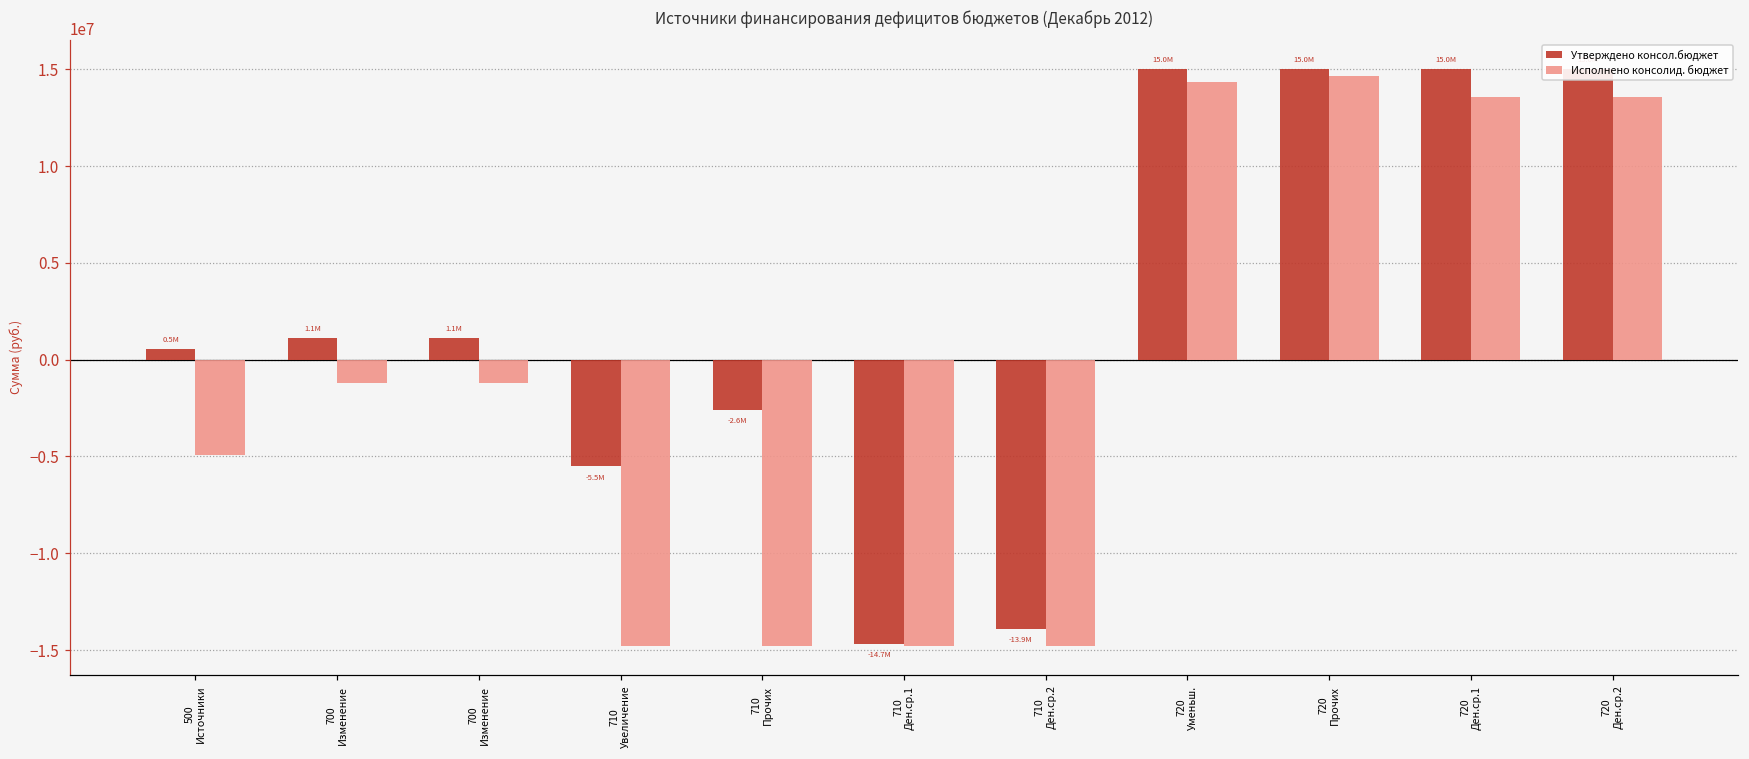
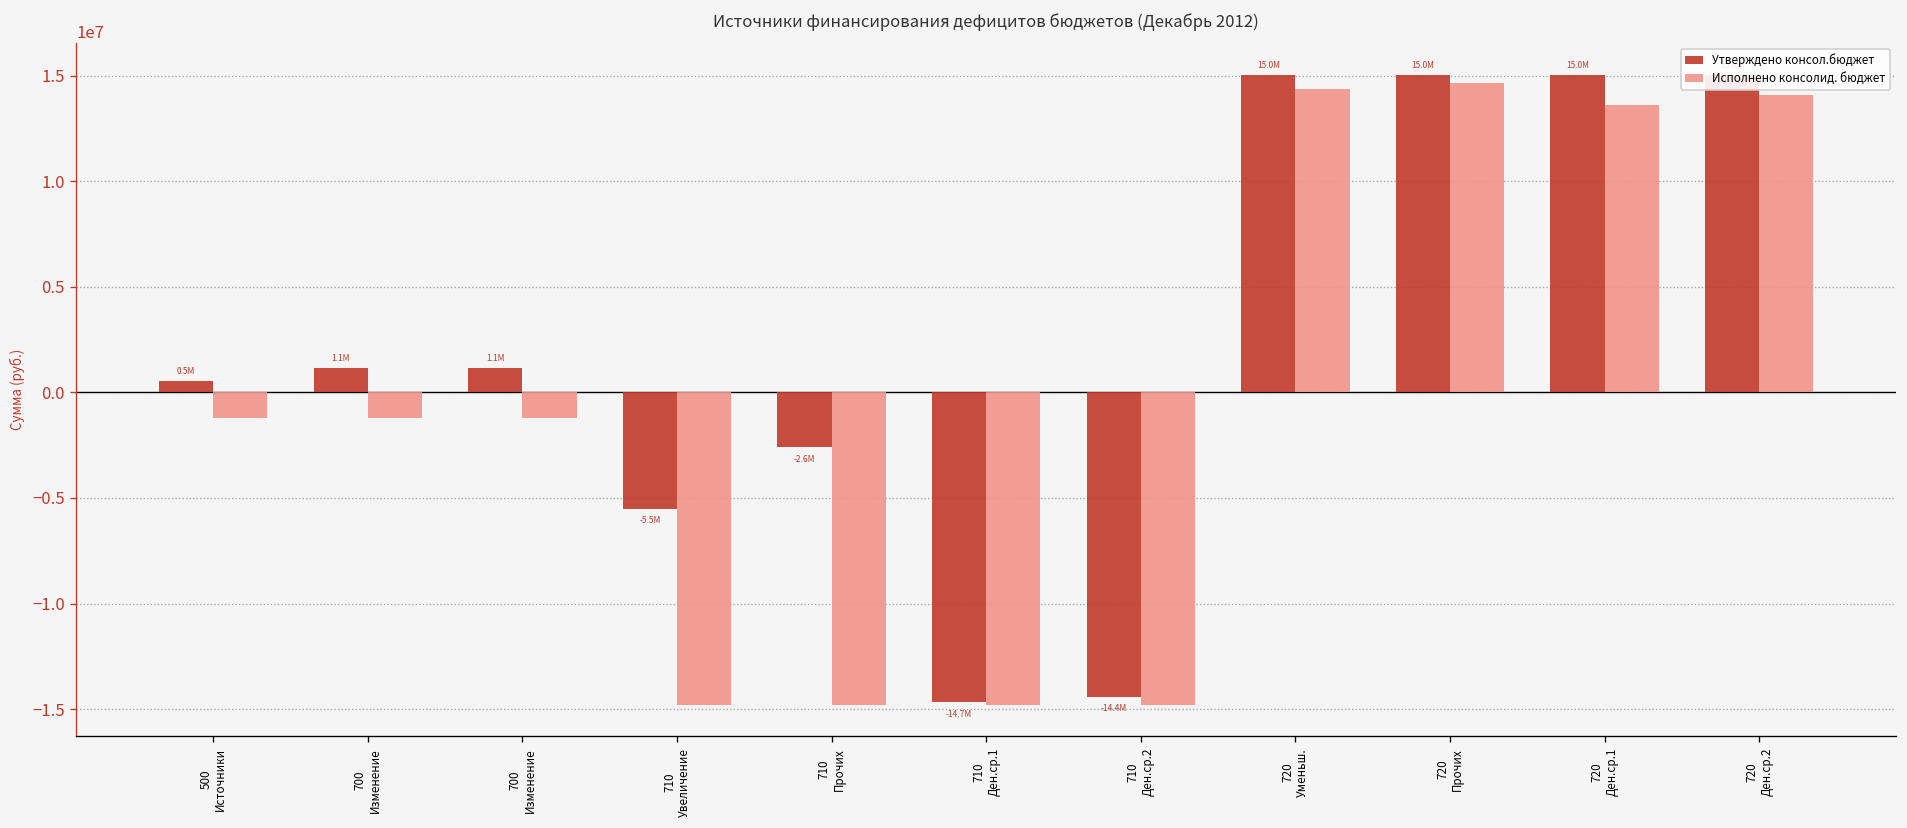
  {
    "Утверждено консол.бюджет": {
      "500 Источники": "0.5M",
      "710 Увеличение": "-5.5M",
      "710 Прочих": "-2.6M",
      "710 Ден.ср.1": "-14.7M",
-     "710 Ден.ср.2": "-13.9M",
+     "710 Ден.ср.2": "-14.4M",
      "720 Уменьш.": "15.0M",
      "720 Прочих": "15.0M",
      "720 Ден.ср.1": "15.0M"
    },
    "Исполнено консолид. бюджет": {
-     "500 Источники": "-4900000",
+     "500 Источники": "-1200000",
      "710 Увеличение": "-14800000",
      "710 Прочих": "-14800000",
      "710 Ден.ср.1": "-14800000",
      "710 Ден.ср.2": "-14800000",
      "720 Уменьш.": "14300000",
      "720 Прочих": "14700000",
      "720 Ден.ср.1": "13600000",
-     "720 Ден.ср.2": "13600000"
+     "720 Ден.ср.2": "14100000"
    }
  }
